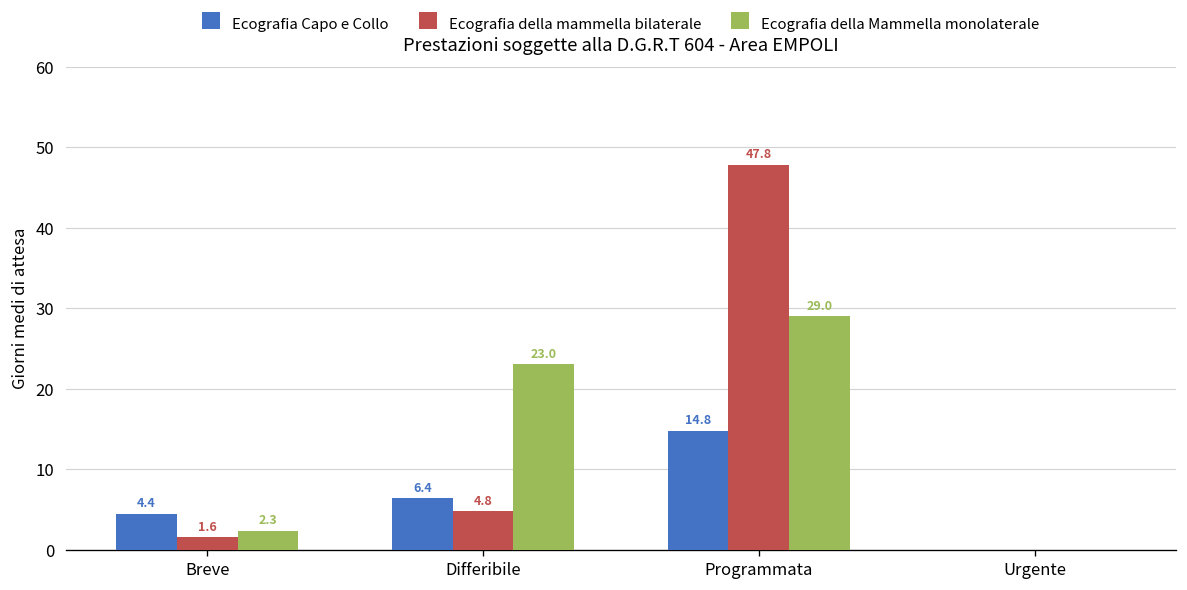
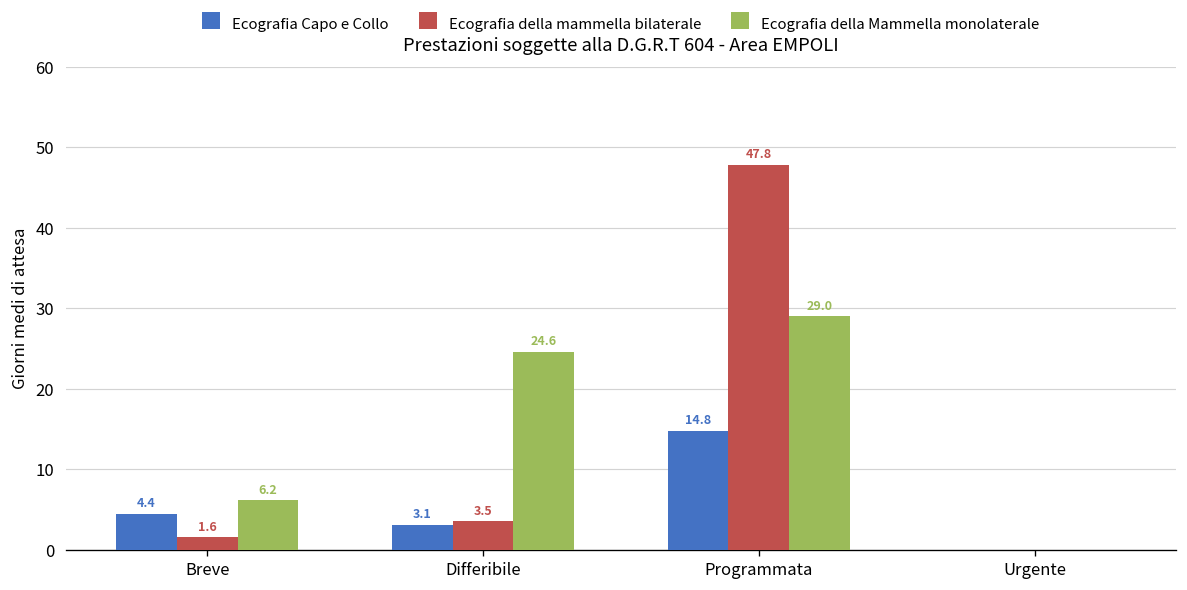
  {
    "Ecografia Capo e Collo": {
      "Breve": 4.4,
-     "Differibile": 6.4,
+     "Differibile": 3.1,
      "Programmata": 14.8
    },
    "Ecografia della mammella bilaterale": {
      "Breve": 1.6,
-     "Differibile": 4.8,
+     "Differibile": 3.5,
      "Programmata": 47.8
    },
    "Ecografia della Mammella monolaterale": {
-     "Breve": 2.3,
-     "Differibile": 23.0,
+     "Breve": 6.2,
+     "Differibile": 24.6,
      "Programmata": 29.0
    }
  }
